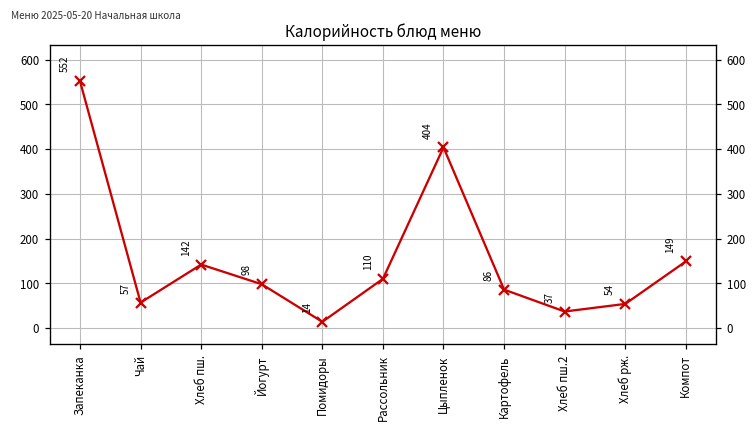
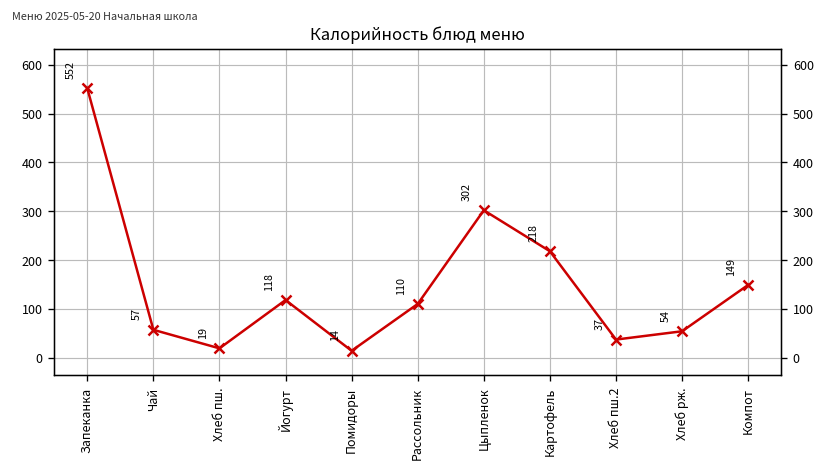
  {
    "Запеканка": 552,
    "Чай": 57,
-   "Хлеб пш.": 142,
-   "Йогурт": 98,
+   "Хлеб пш.": 19,
+   "Йогурт": 118,
    "Помидоры": 14,
    "Рассольник": 110,
-   "Цыпленок": 404,
-   "Картофель": 86,
+   "Цыпленок": 302,
+   "Картофель": 218,
    "Хлеб пш.2": 37,
    "Хлеб рж.": 54,
    "Компот": 149
  }
